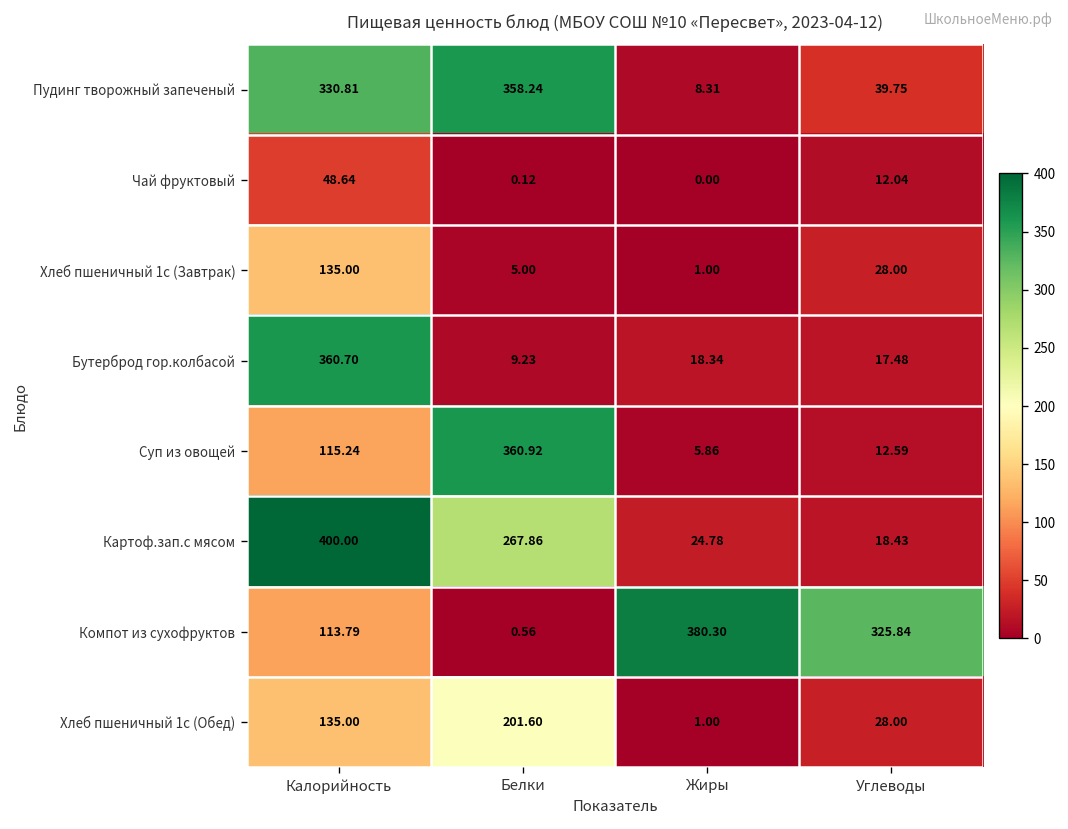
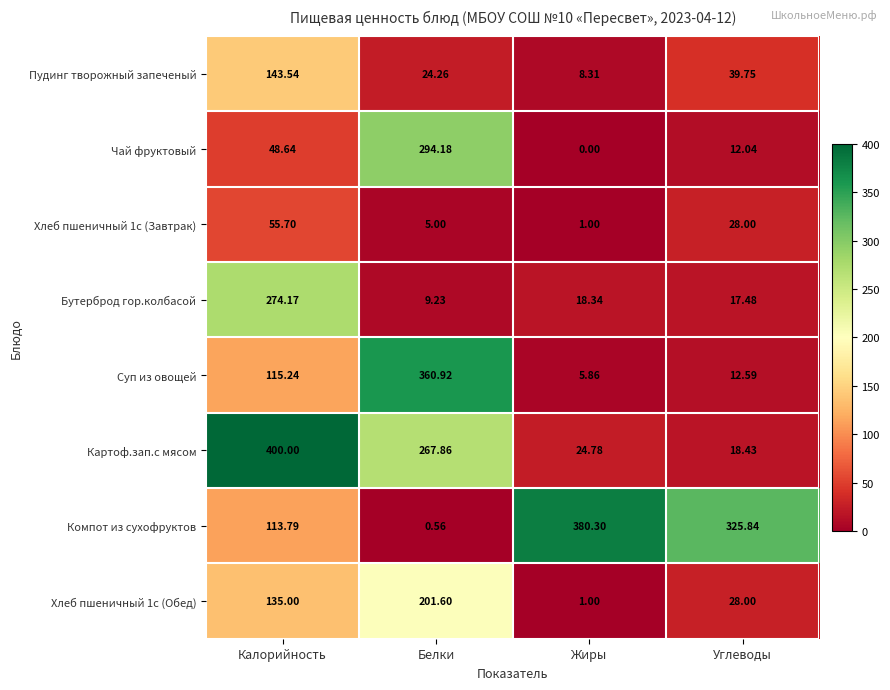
  {
    "Пудинг творожный запеченый": {
-     "Калорийность": 330.81,
-     "Белки": 358.24,
+     "Калорийность": 143.54,
+     "Белки": 24.26,
      "Жиры": 8.31,
      "Углеводы": 39.75
    },
    "Чай фруктовый": {
      "Калорийность": 48.64,
-     "Белки": 0.12,
+     "Белки": 294.18,
      "Жиры": 0.00,
      "Углеводы": 12.04
    },
    "Хлеб пшеничный 1с (Завтрак)": {
-     "Калорийность": 135.00,
+     "Калорийность": 55.70,
      "Белки": 5.00,
      "Жиры": 1.00,
      "Углеводы": 28.00
    },
    "Бутерброд гор.колбасой": {
-     "Калорийность": 360.70,
+     "Калорийность": 274.17,
      "Белки": 9.23,
      "Жиры": 18.34,
      "Углеводы": 17.48
    },
    "Суп из овощей": {
      "Калорийность": 115.24,
      "Белки": 360.92,
      "Жиры": 5.86,
      "Углеводы": 12.59
    },
    "Картоф.зап.с мясом": {
      "Калорийность": 400.00,
      "Белки": 267.86,
      "Жиры": 24.78,
      "Углеводы": 18.43
    },
    "Компот из сухофруктов": {
      "Калорийность": 113.79,
      "Белки": 0.56,
      "Жиры": 380.30,
      "Углеводы": 325.84
    },
    "Хлеб пшеничный 1с (Обед)": {
      "Калорийность": 135.00,
      "Белки": 201.60,
      "Жиры": 1.00,
      "Углеводы": 28.00
    }
  }
